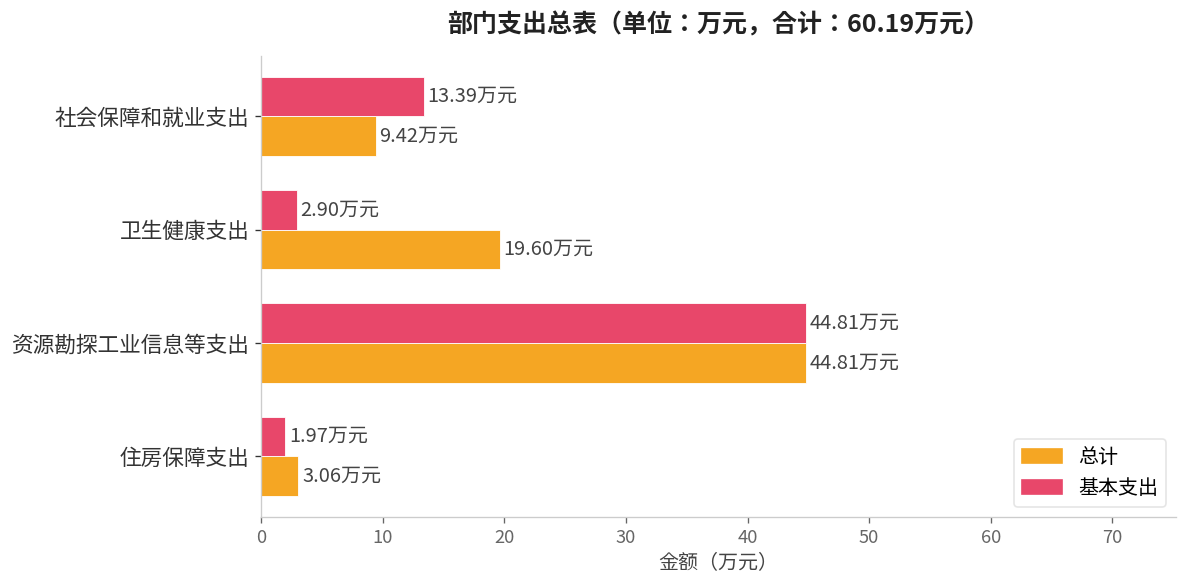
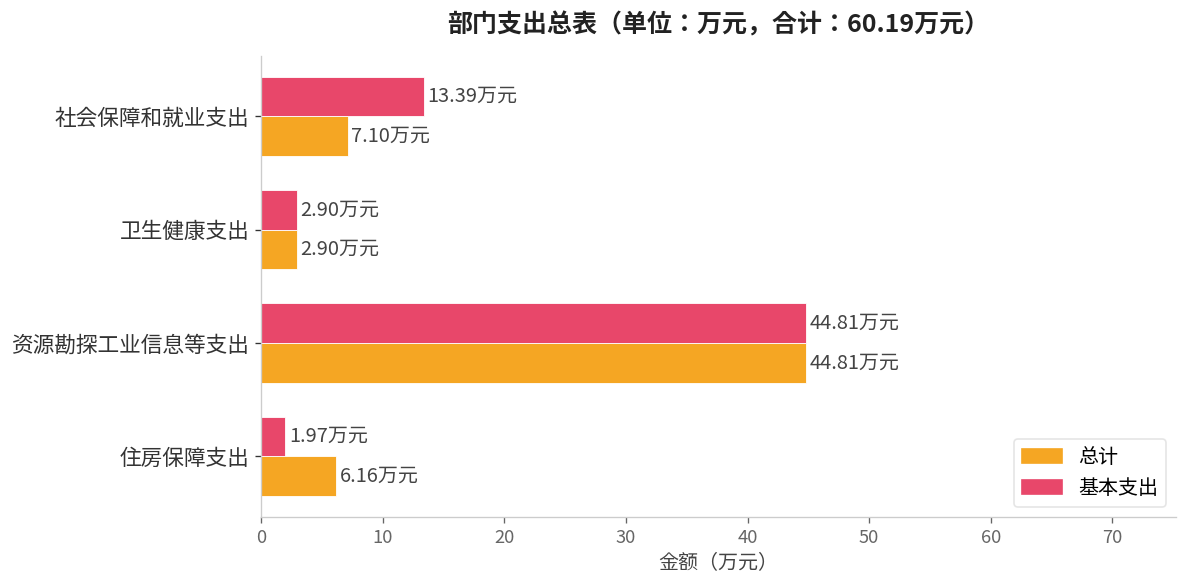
  {
    "总计": {
-     "社会保障和就业支出": 9.42,
-     "卫生健康支出": 19.60,
+     "社会保障和就业支出": 7.10,
+     "卫生健康支出": 2.90,
      "资源勘探工业信息等支出": 44.81,
-     "住房保障支出": 3.06
+     "住房保障支出": 6.16
    },
    "基本支出": {
      "社会保障和就业支出": 13.39,
      "卫生健康支出": 2.90,
      "资源勘探工业信息等支出": 44.81,
      "住房保障支出": 1.97
    }
  }
